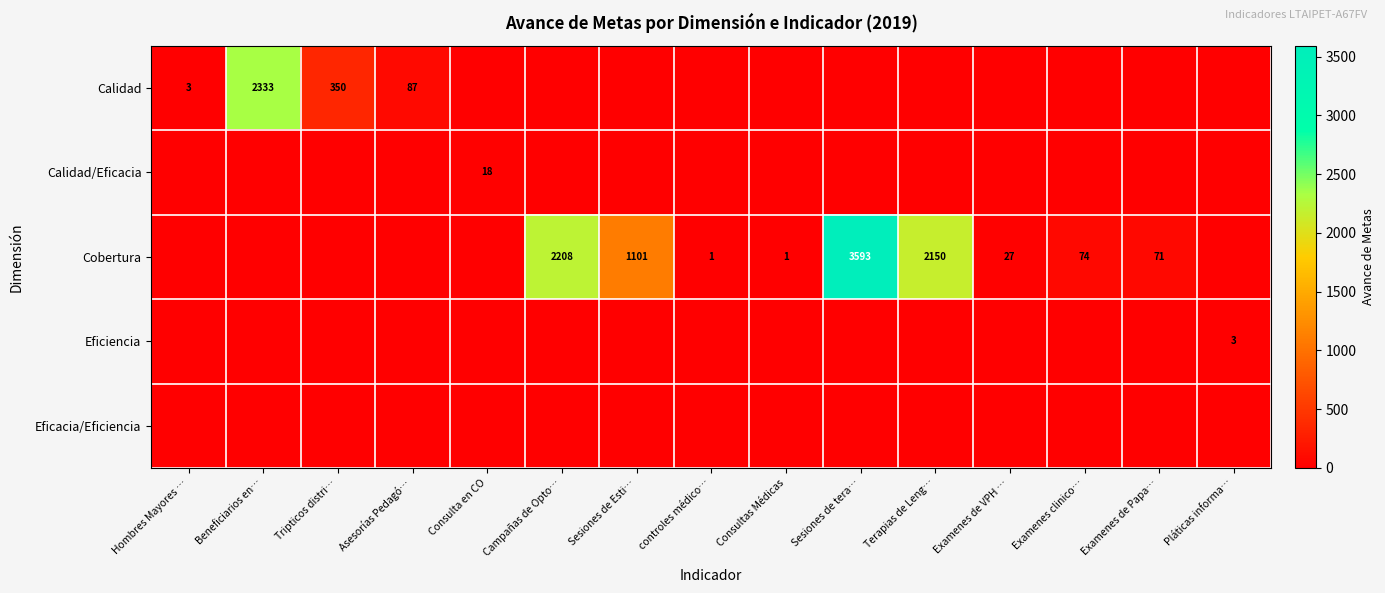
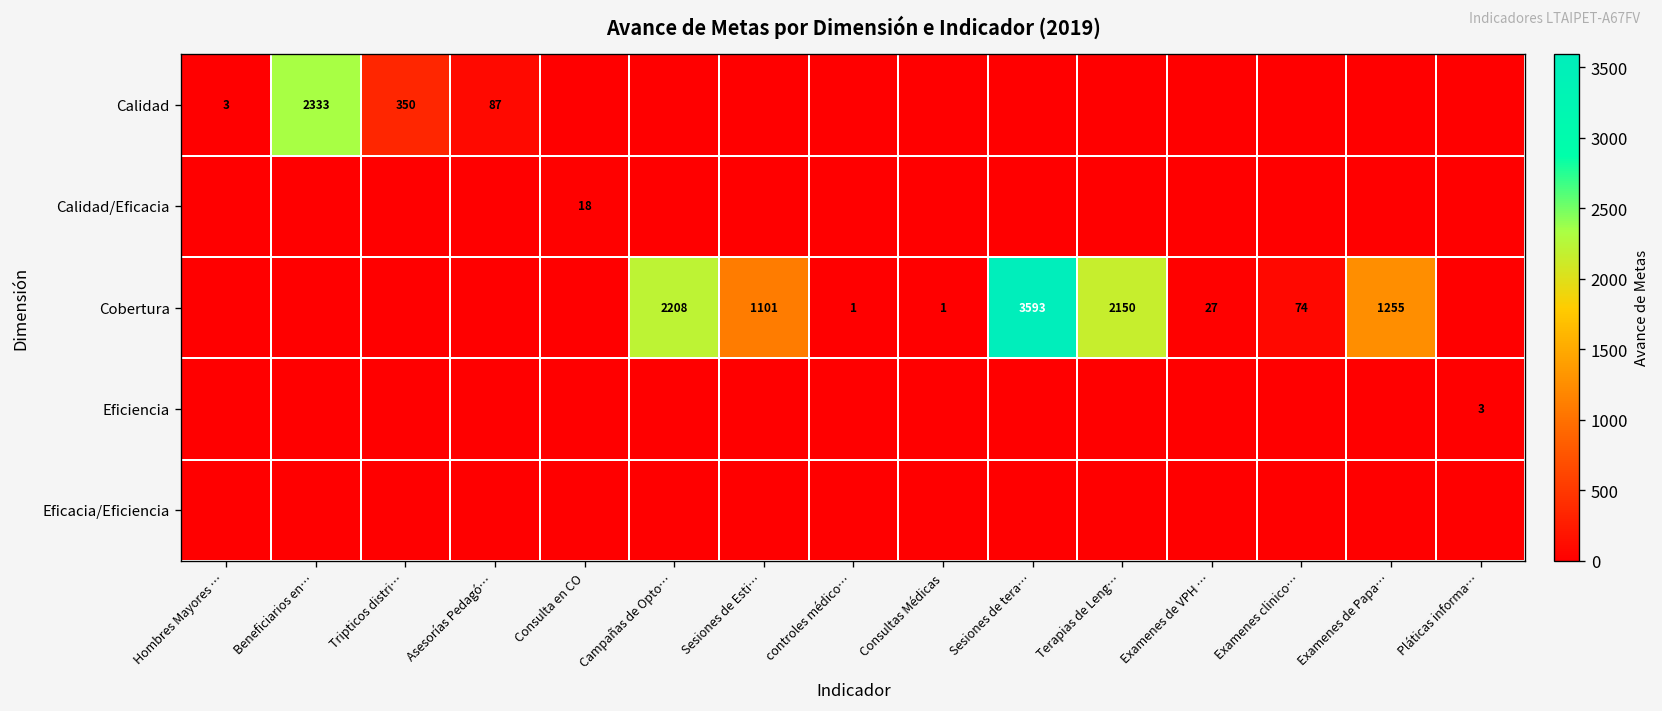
  {
    "Calidad": {
      "Hombres Mayores …": 3,
      "Beneficiarios en…": 2333,
      "Tripticos distri…": 350,
      "Asesorías Pedagó…": 87
    },
    "Calidad/Eficacia": {
      "Consulta en CO": 18
    },
    "Cobertura": {
      "Campañas de Opto…": 2208,
      "Sesiones de Esti…": 1101,
      "controles médico…": 1,
      "Consultas Médicas": 1,
      "Sesiones de tera…": 3593,
      "Terapias de Leng…": 2150,
      "Examenes de VPH …": 27,
      "Examenes clinico…": 74,
-     "Examenes de Papa…": 71
+     "Examenes de Papa…": 1255
    },
    "Eficiencia": {
      "Pláticas informa…": 3
    }
  }
